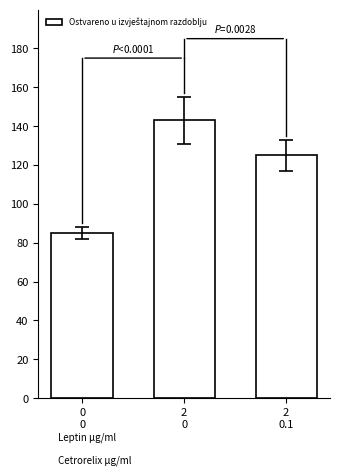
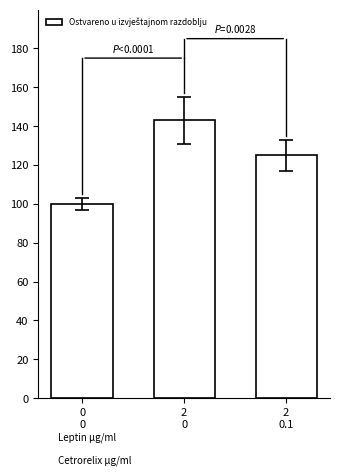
  {
    "Ostvareno u izvještajnom razdoblju": {
-     "0 0": 85,
+     "0 0": 100,
      "2 0": 143,
      "2 0.1": 125
    }
  }
